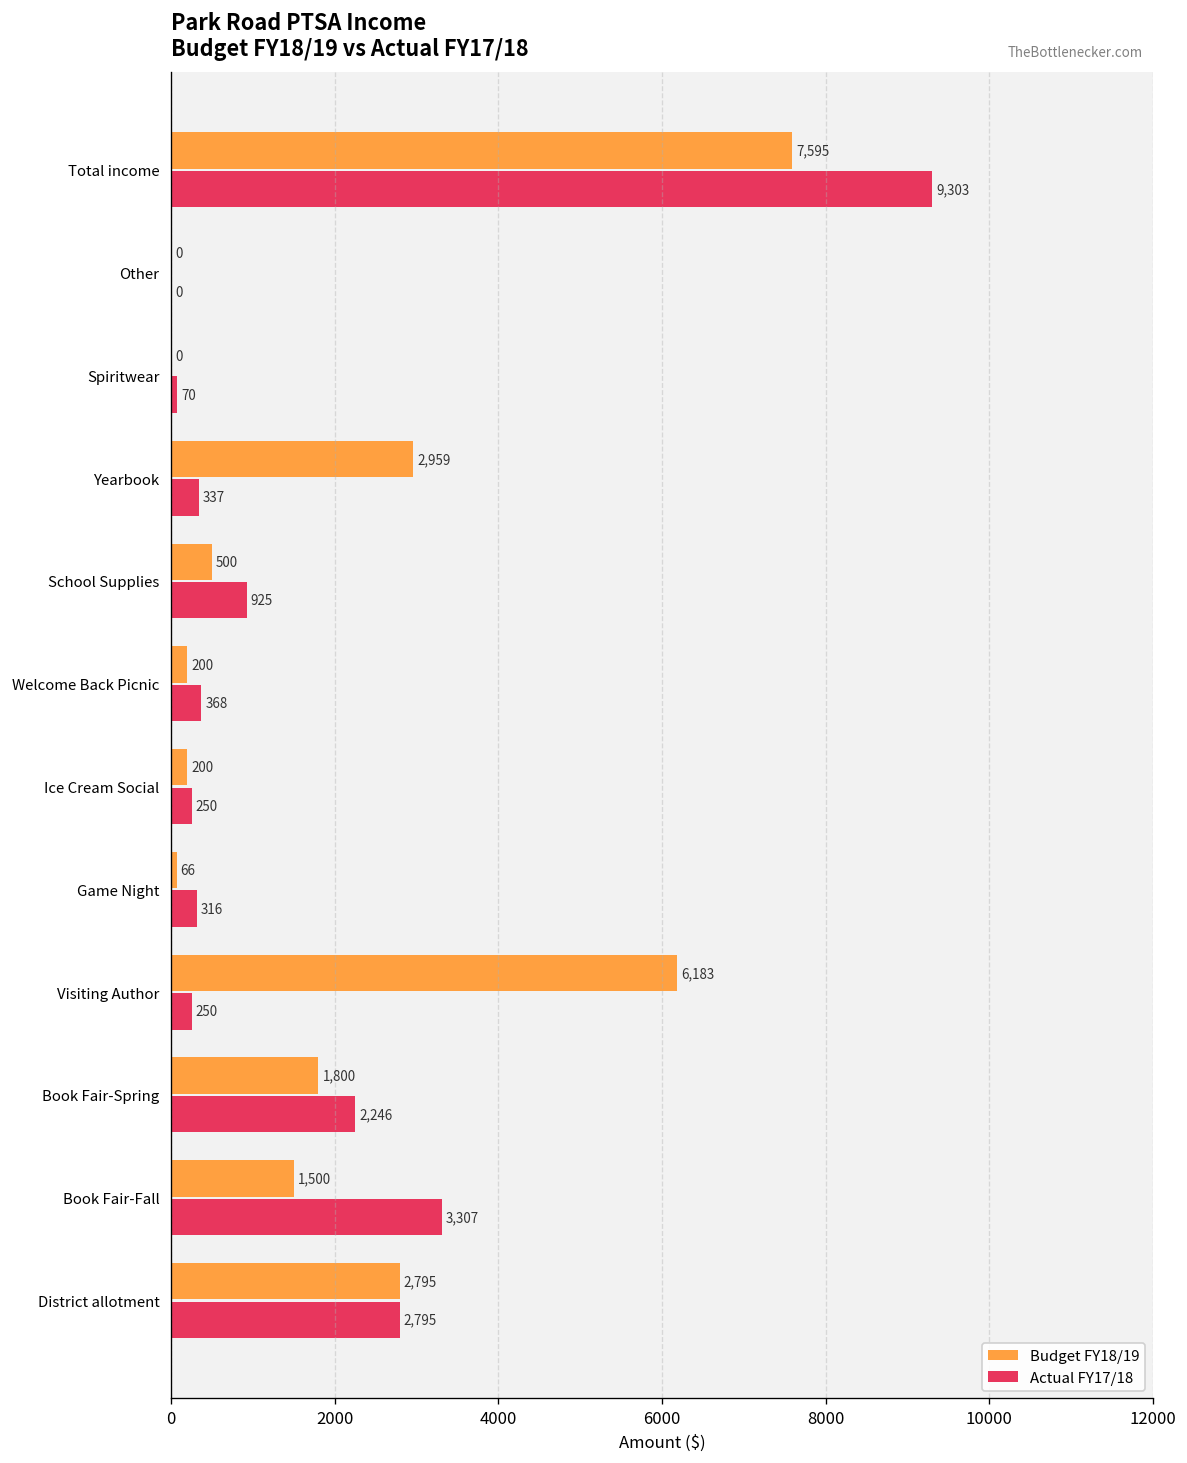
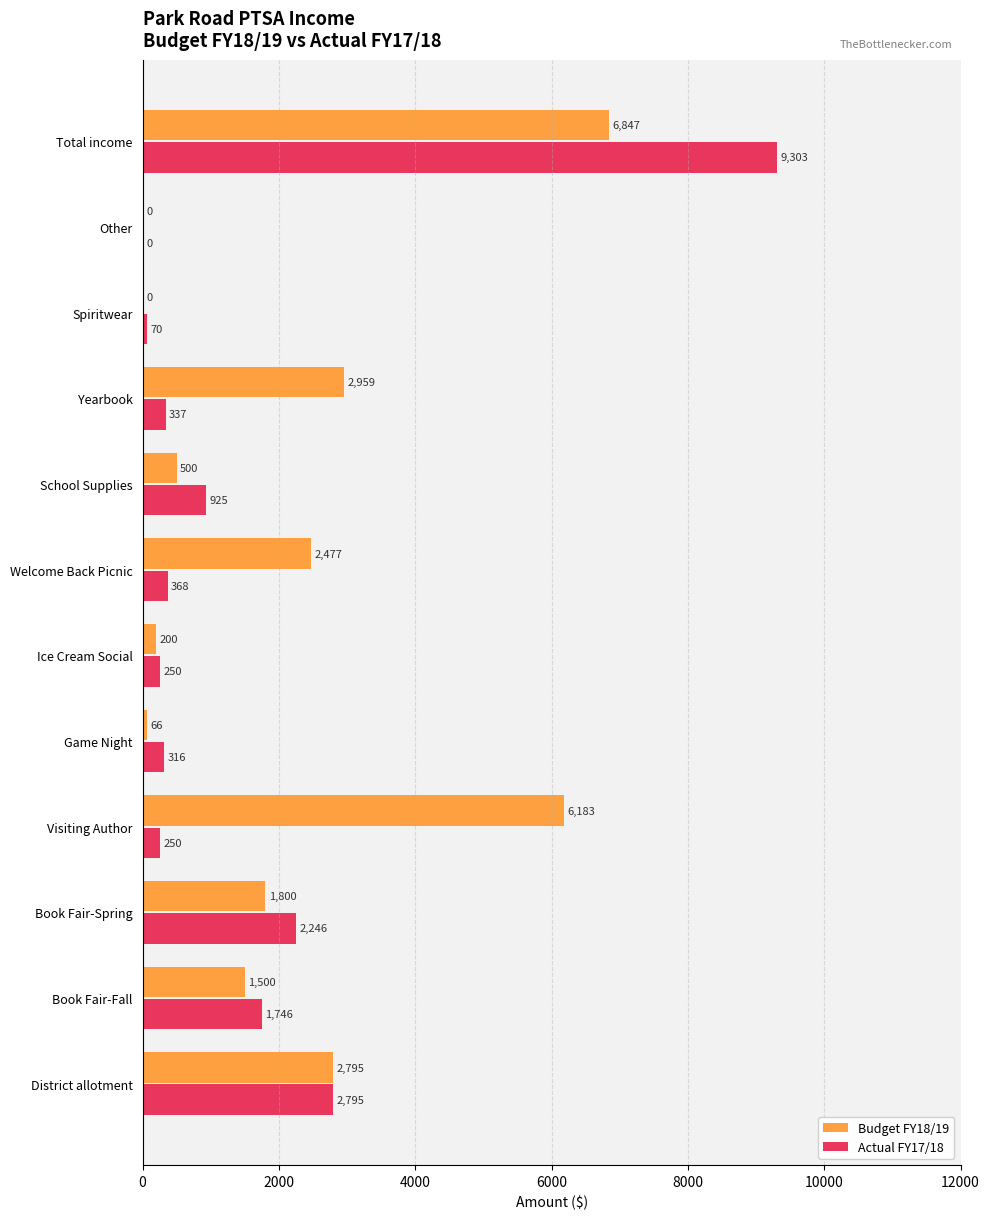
  {
    "Budget FY18/19": {
-     "Total income": "7,595",
+     "Total income": "6,847",
      "Other": "0",
      "Spiritwear": "0",
      "Yearbook": "2,959",
      "School Supplies": "500",
-     "Welcome Back Picnic": "200",
+     "Welcome Back Picnic": "2,477",
      "Ice Cream Social": "200",
      "Game Night": "66",
      "Visiting Author": "6,183",
      "Book Fair-Spring": "1,800",
      "Book Fair-Fall": "1,500",
      "District allotment": "2,795"
    },
    "Actual FY17/18": {
      "Total income": "9,303",
      "Other": "0",
      "Spiritwear": "70",
      "Yearbook": "337",
      "School Supplies": "925",
      "Welcome Back Picnic": "368",
      "Ice Cream Social": "250",
      "Game Night": "316",
      "Visiting Author": "250",
      "Book Fair-Spring": "2,246",
-     "Book Fair-Fall": "3,307",
+     "Book Fair-Fall": "1,746",
      "District allotment": "2,795"
    }
  }
